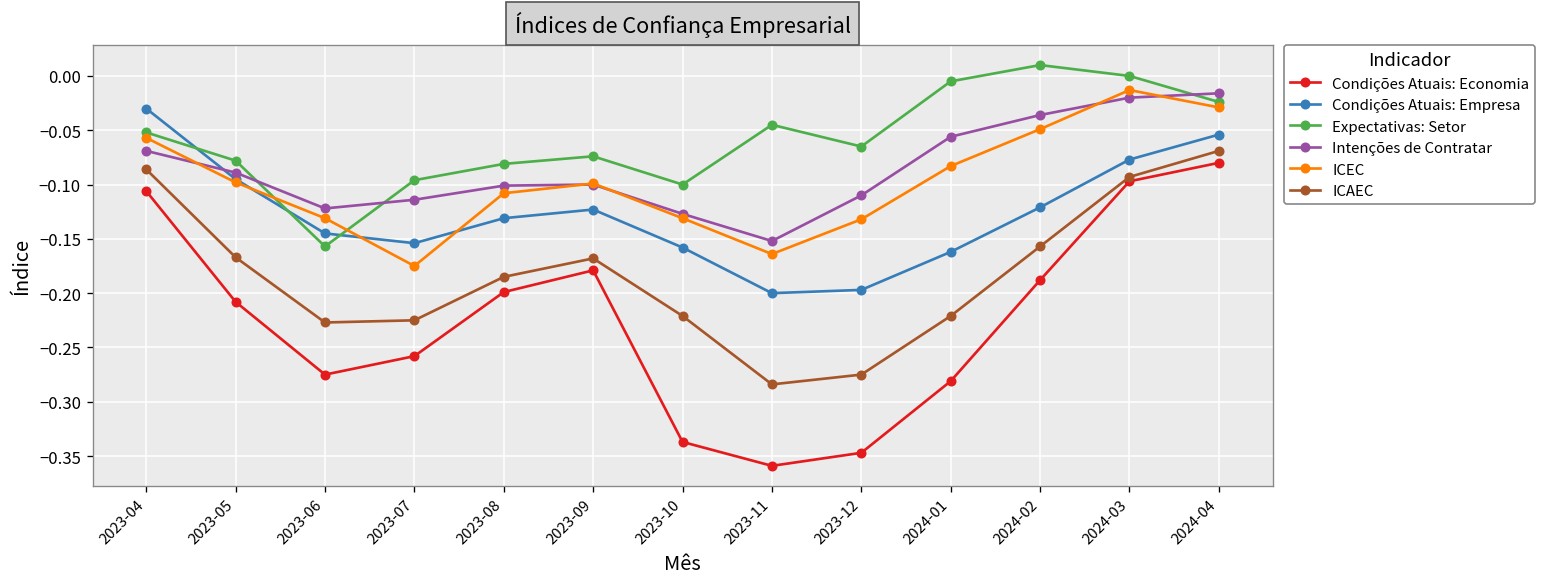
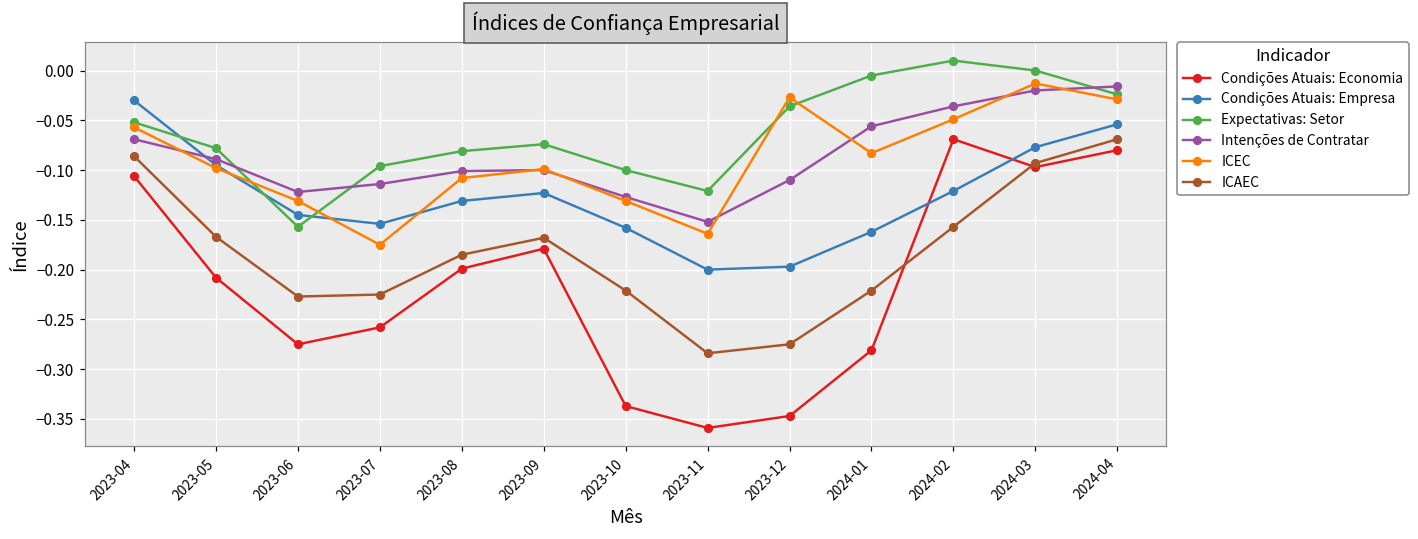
  {
    "Condições Atuais: Economia": {
      "2023-04": -0.11,
      "2023-05": -0.21,
      "2023-06": -0.28,
      "2023-07": -0.26,
      "2023-08": -0.20,
      "2023-09": -0.18,
      "2023-10": -0.34,
      "2023-11": -0.36,
      "2023-12": -0.35,
      "2024-01": -0.28,
-     "2024-02": -0.19,
+     "2024-02": -0.07,
      "2024-03": -0.10,
      "2024-04": -0.08
    },
    "Condições Atuais: Empresa": {
      "2023-04": -0.03,
      "2023-05": -0.10,
      "2023-06": -0.15,
      "2023-07": -0.15,
      "2023-08": -0.13,
      "2023-09": -0.12,
      "2023-10": -0.16,
      "2023-11": -0.20,
      "2023-12": -0.20,
      "2024-01": -0.16,
      "2024-02": -0.12,
      "2024-03": -0.08,
      "2024-04": -0.05
    },
    "Expectativas: Setor": {
      "2023-04": -0.05,
      "2023-05": -0.08,
      "2023-06": -0.16,
      "2023-07": -0.10,
      "2023-08": -0.08,
      "2023-09": -0.07,
      "2023-10": -0.10,
-     "2023-11": -0.05,
-     "2023-12": -0.07,
+     "2023-11": -0.12,
+     "2023-12": -0.04,
      "2024-01": -0.01,
      "2024-02": 0.01,
      "2024-03": 0.00,
      "2024-04": -0.02
    },
    "Intenções de Contratar": {
      "2023-04": -0.07,
      "2023-05": -0.09,
      "2023-06": -0.12,
      "2023-07": -0.11,
      "2023-08": -0.10,
      "2023-10": -0.13,
      "2023-11": -0.15,
      "2023-12": -0.11,
      "2024-01": -0.06,
      "2024-02": -0.04,
      "2024-03": -0.02,
      "2024-04": -0.02
    },
    "ICEC": {
      "2023-04": -0.06,
      "2023-05": -0.10,
      "2023-06": -0.13,
      "2023-07": -0.18,
      "2023-08": -0.11,
      "2023-10": -0.13,
      "2023-11": -0.16,
-     "2023-12": -0.13,
+     "2023-12": -0.03,
      "2024-01": -0.08,
      "2024-02": -0.05,
      "2024-03": -0.01,
      "2024-04": -0.03
    },
    "ICAEC": {
      "2023-04": -0.09,
      "2023-05": -0.17,
      "2023-06": -0.23,
      "2023-07": -0.23,
      "2023-08": -0.19,
      "2023-09": -0.17,
      "2023-10": -0.22,
      "2023-11": -0.28,
      "2023-12": -0.28,
      "2024-01": -0.22,
      "2024-02": -0.16,
      "2024-03": -0.09,
      "2024-04": -0.07
    }
  }
